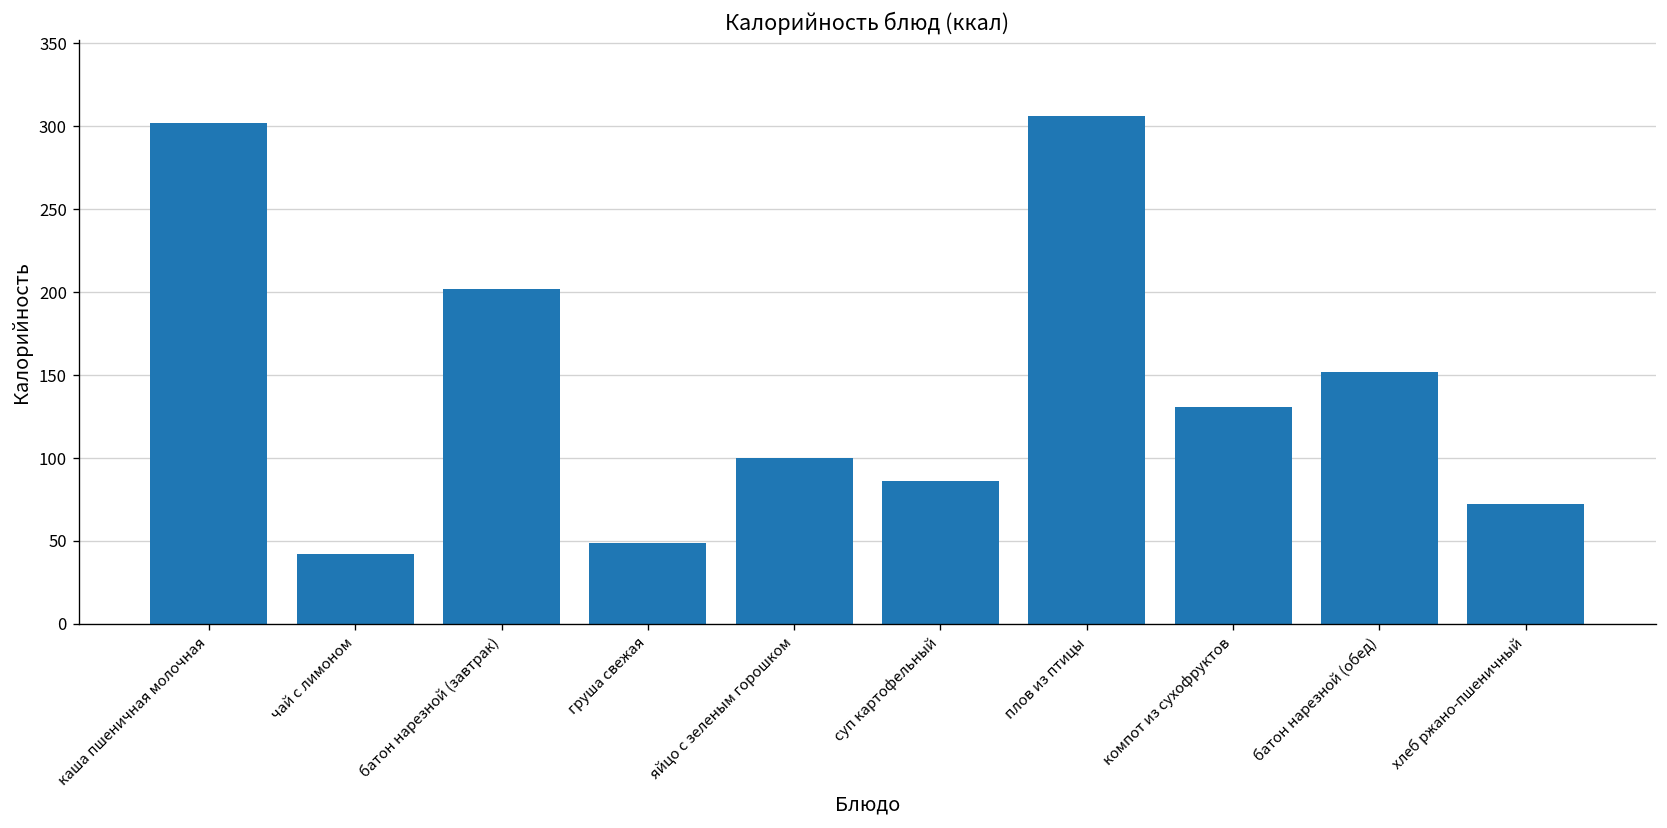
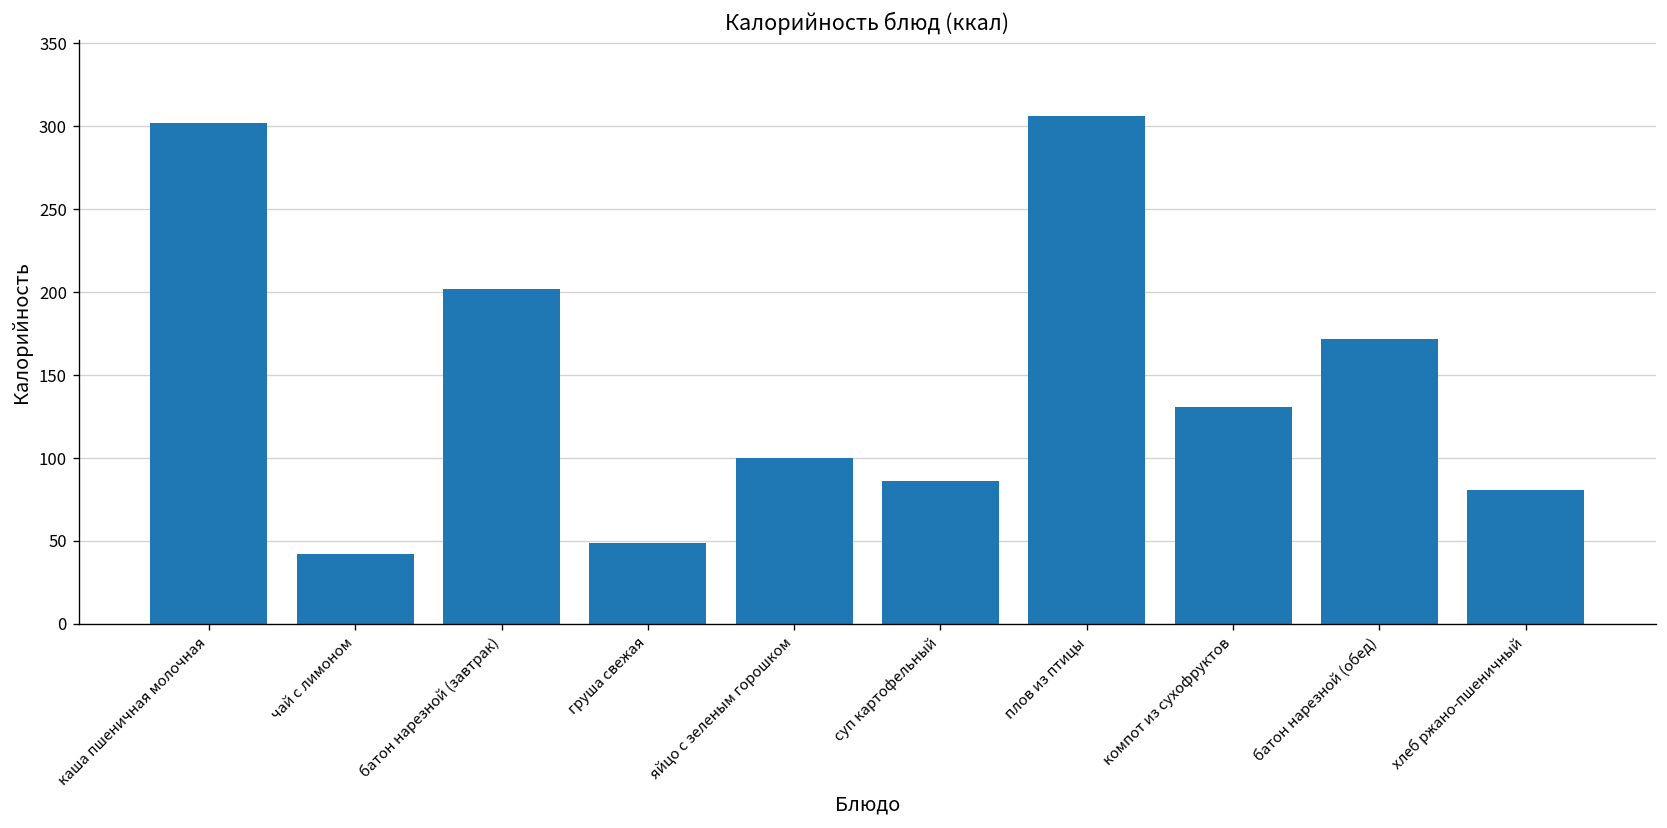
  {
    "каша пшеничная молочная": 302,
    "чай с лимоном": 42,
    "батон нарезной (завтрак)": 202,
    "груша свежая": 49,
    "яйцо с зеленым горошком": 100,
    "суп картофельный": 86,
    "плов из птицы": 306,
    "компот из сухофруктов": 131,
-   "батон нарезной (обед)": 152,
-   "хлеб ржано-пшеничный": 72
+   "батон нарезной (обед)": 172,
+   "хлеб ржано-пшеничный": 81
  }
